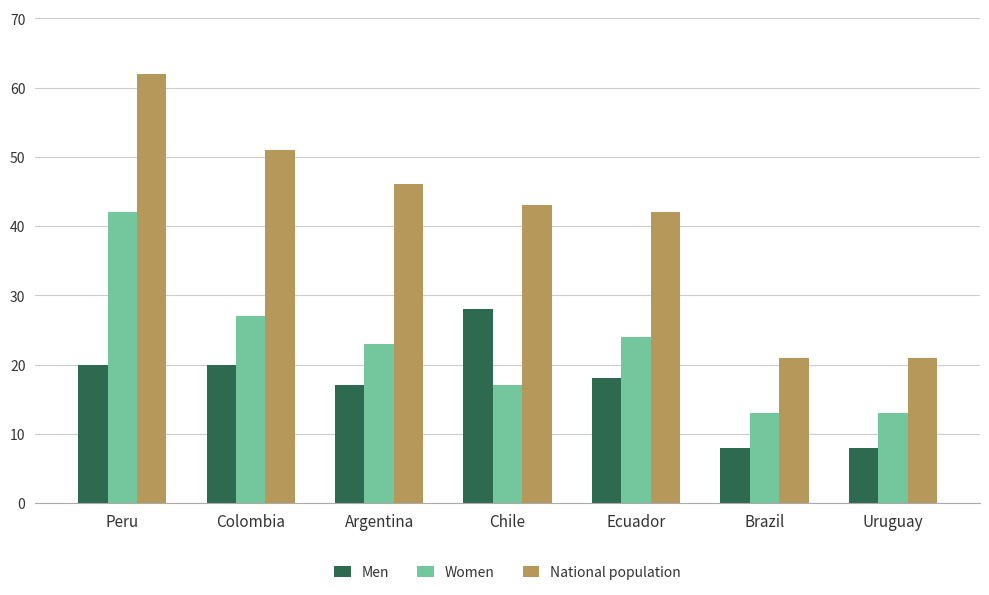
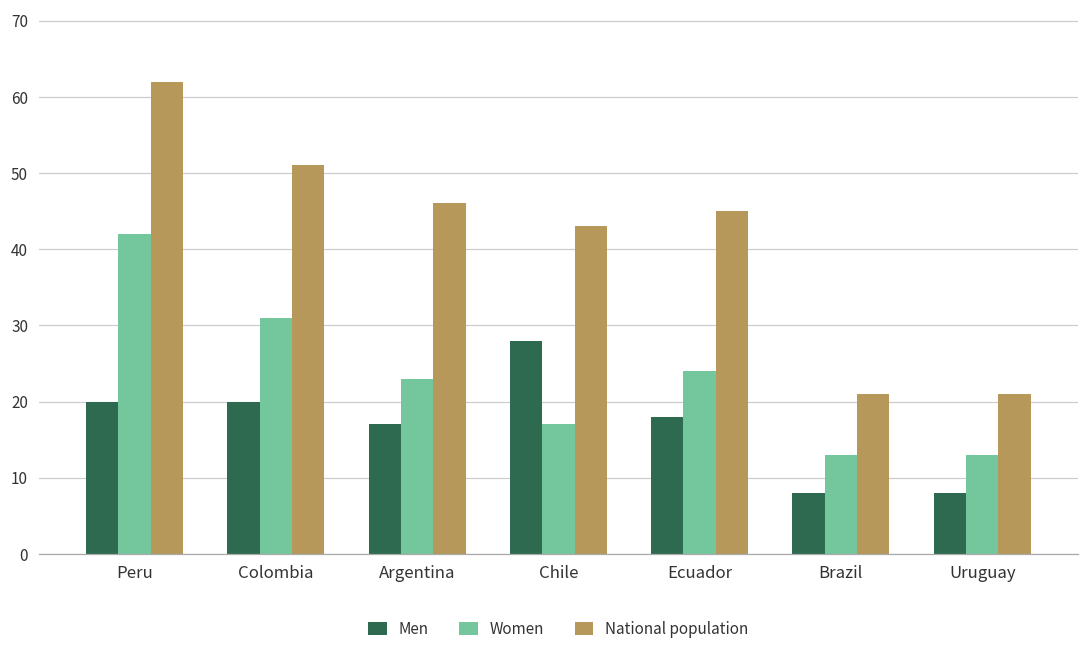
  {
    "Men": {
      "Peru": 20,
      "Colombia": 20,
      "Argentina": 17,
      "Chile": 28,
      "Ecuador": 18,
      "Brazil": 8,
      "Uruguay": 8
    },
    "Women": {
      "Peru": 42,
-     "Colombia": 27,
+     "Colombia": 31,
      "Argentina": 23,
      "Chile": 17,
      "Ecuador": 24,
      "Brazil": 13,
      "Uruguay": 13
    },
    "National population": {
      "Peru": 62,
      "Colombia": 51,
      "Argentina": 46,
      "Chile": 43,
-     "Ecuador": 42,
+     "Ecuador": 45,
      "Brazil": 21,
      "Uruguay": 21
    }
  }
